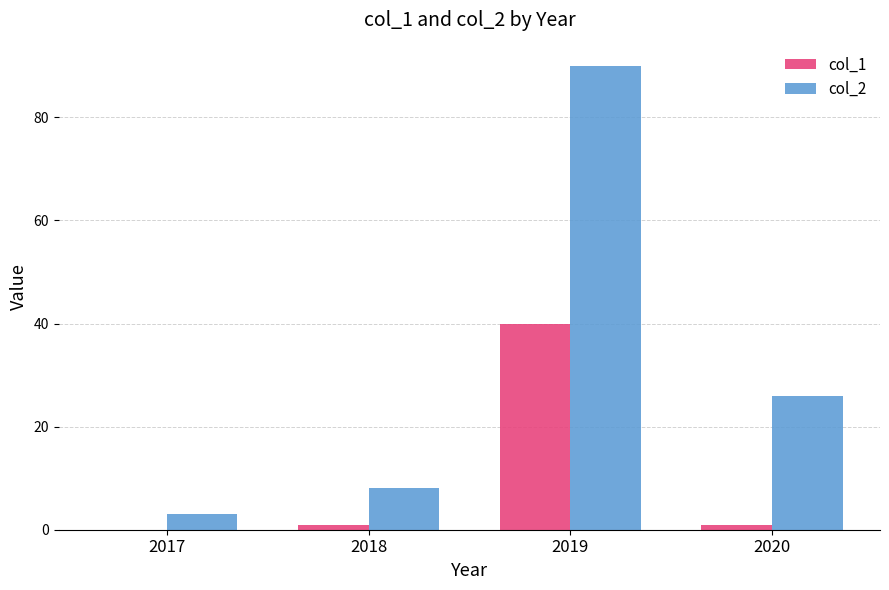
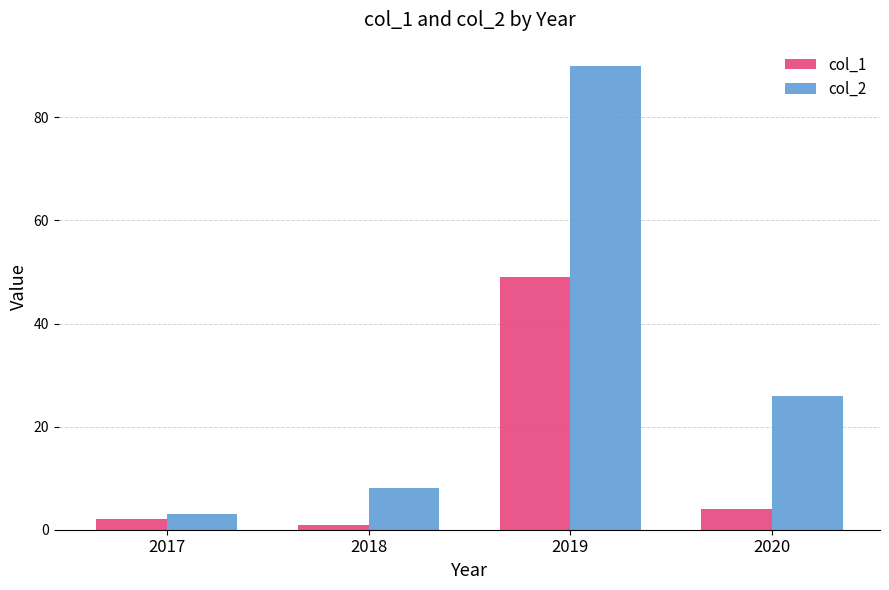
  {
    "col_1": {
-     "2017": 0,
+     "2017": 2,
      "2018": 1,
-     "2019": 40,
-     "2020": 1
+     "2019": 49,
+     "2020": 4
    },
    "col_2": {
      "2017": 3,
      "2018": 8,
      "2019": 90,
      "2020": 26
    }
  }
